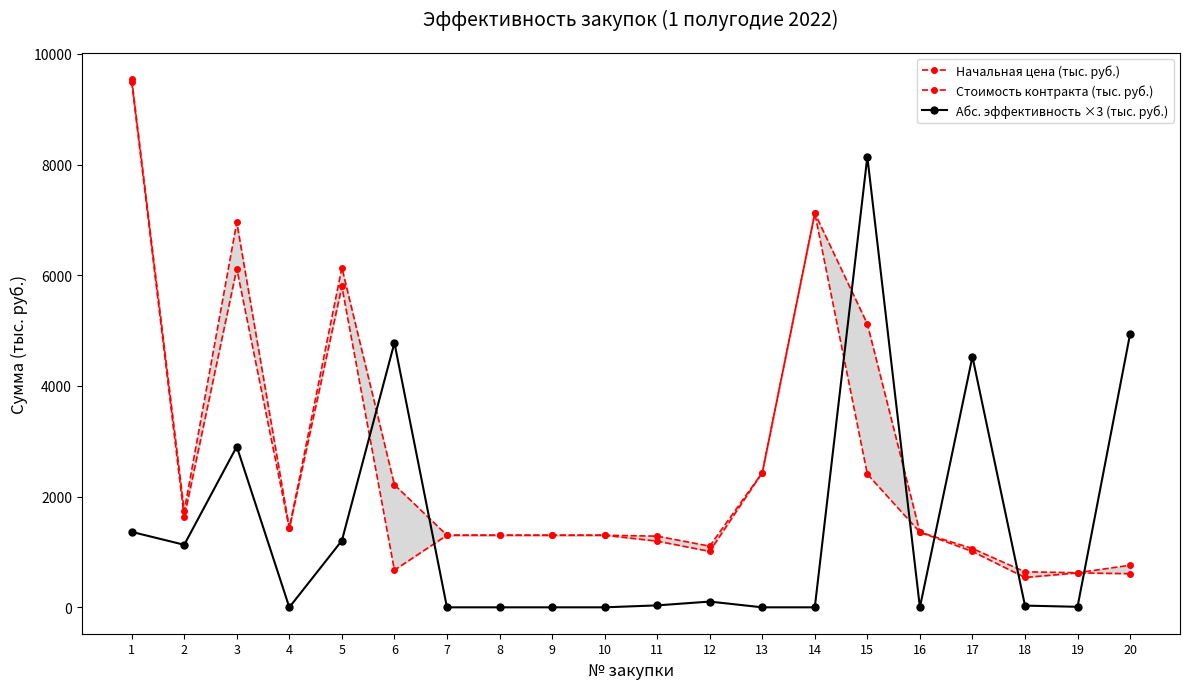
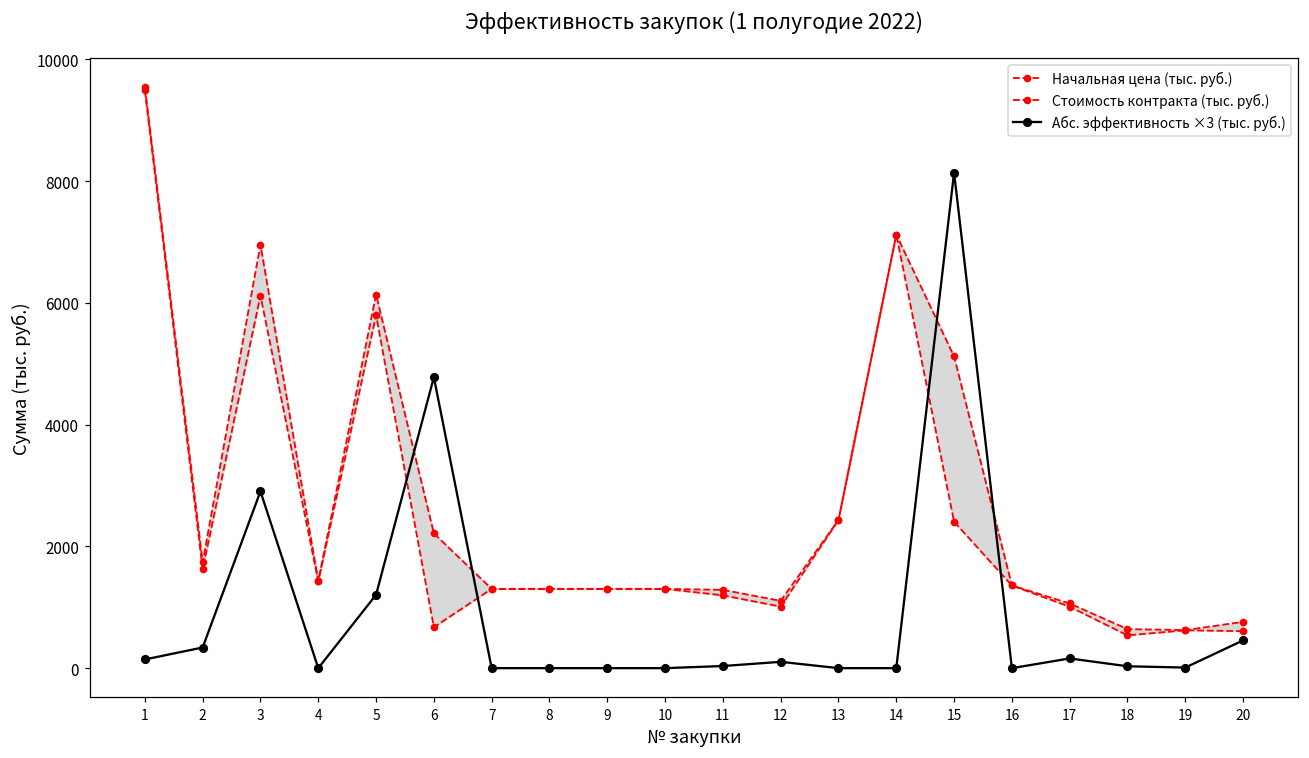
  {
    "Абс. эффективность ×3 (тыс. руб.)": {
-     "1": 1400,
-     "2": 1100,
+     "1": 100,
+     "2": 300,
      "3": 2900,
      "4": 0,
      "5": 1200,
      "6": 4800,
      "7": 0,
      "8": 0,
      "9": 0,
      "10": 0,
      "11": 0,
      "12": 100,
      "13": 0,
      "14": 0,
      "15": 8100,
      "16": 0,
-     "17": 4500,
+     "17": 200,
      "18": 0,
      "19": 0,
-     "20": 4900
+     "20": 500
    }
  }
